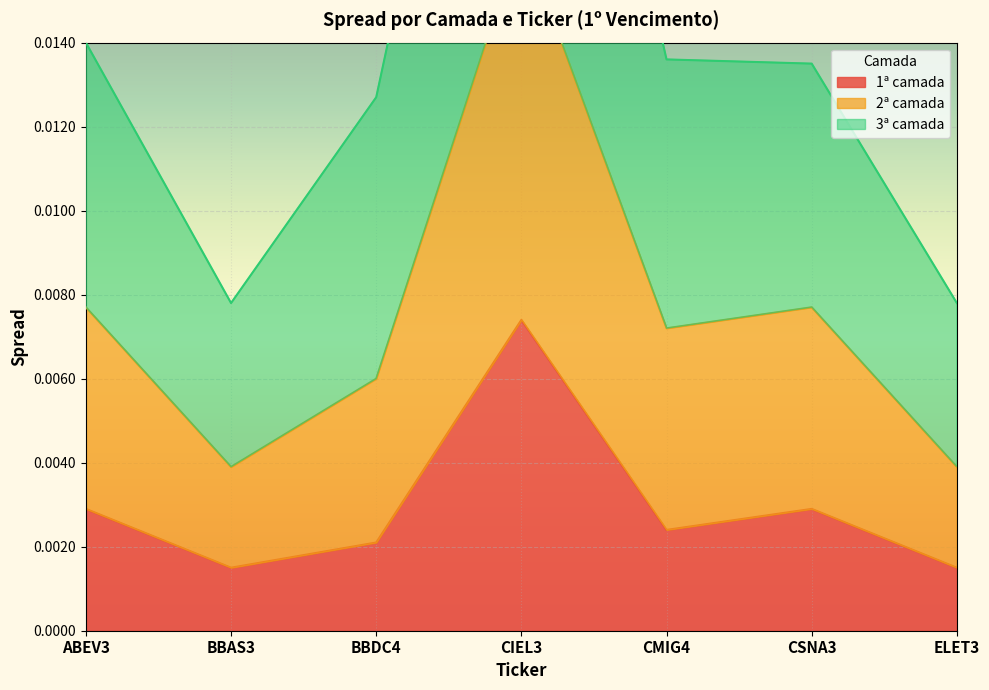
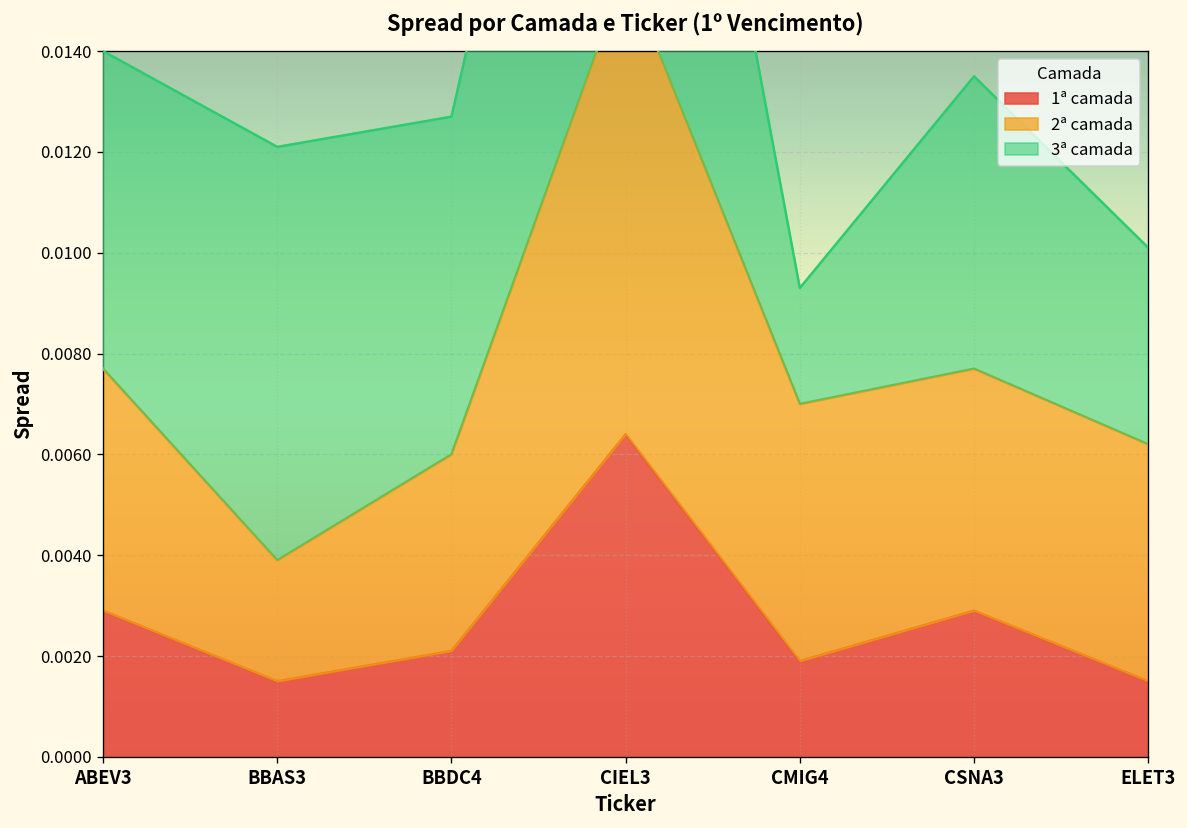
  {
    "1ª camada": {
      "ABEV3": 0.0029,
      "BBAS3": 0.0015,
      "BBDC4": 0.0021,
-     "CIEL3": 0.0074,
-     "CMIG4": 0.0024,
+     "CIEL3": 0.0064,
+     "CMIG4": 0.0019,
      "CSNA3": 0.0029,
      "ELET3": 0.0015
    },
    "2ª camada": {
      "ABEV3": 0.0048,
      "BBAS3": 0.0024,
      "BBDC4": 0.0039,
-     "CMIG4": 0.0048,
+     "CMIG4": 0.0051,
      "CSNA3": 0.0048,
-     "ELET3": 0.0024
+     "ELET3": 0.0047
    },
    "3ª camada": {
      "ABEV3": 0.0063,
-     "BBAS3": 0.0039,
+     "BBAS3": 0.0082,
      "BBDC4": 0.0067,
-     "CMIG4": 0.0064,
+     "CMIG4": 0.0023,
      "CSNA3": 0.0058,
      "ELET3": 0.0039
    }
  }
